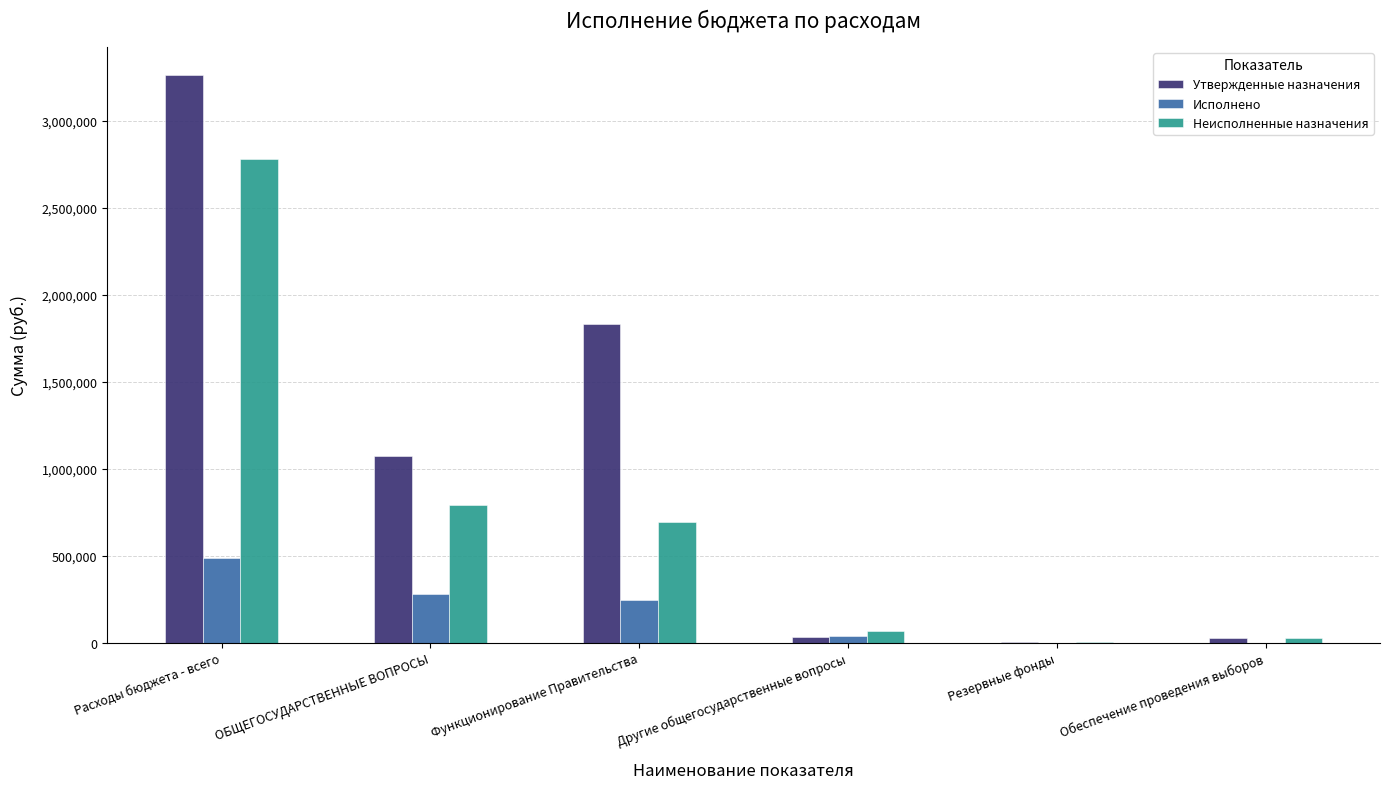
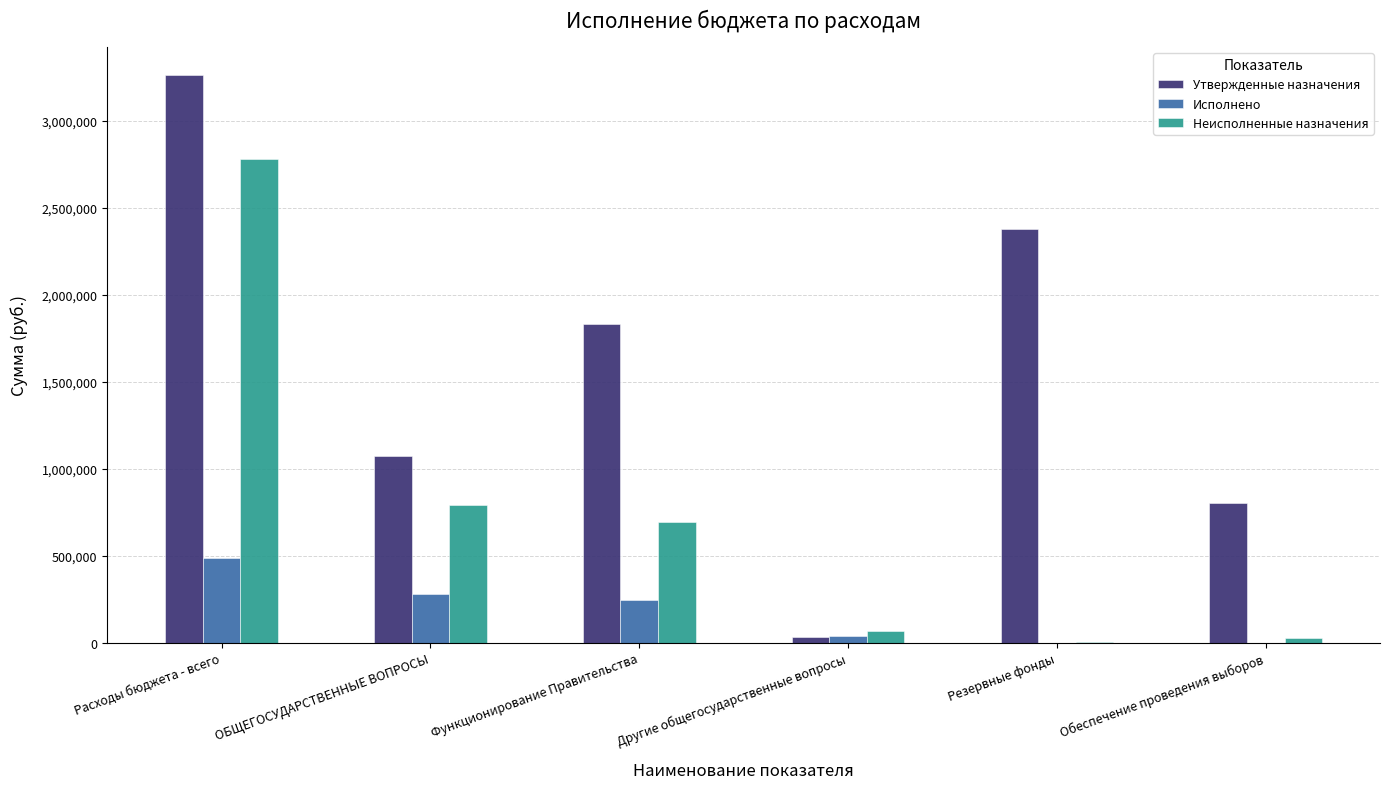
  {
    "Утвержденные назначения": {
      "Расходы бюджета - всего": "3,260,000",
      "ОБЩЕГОСУДАРСТВЕННЫЕ ВОПРОСЫ": "1,070,000",
      "Функционирование Правительства": "1,830,000",
      "Другие общегосударственные вопросы": "30,000",
-     "Резервные фонды": "10,000",
-     "Обеспечение проведения выборов": "20,000"
+     "Резервные фонды": "2,380,000",
+     "Обеспечение проведения выборов": "800,000"
    }
  }
